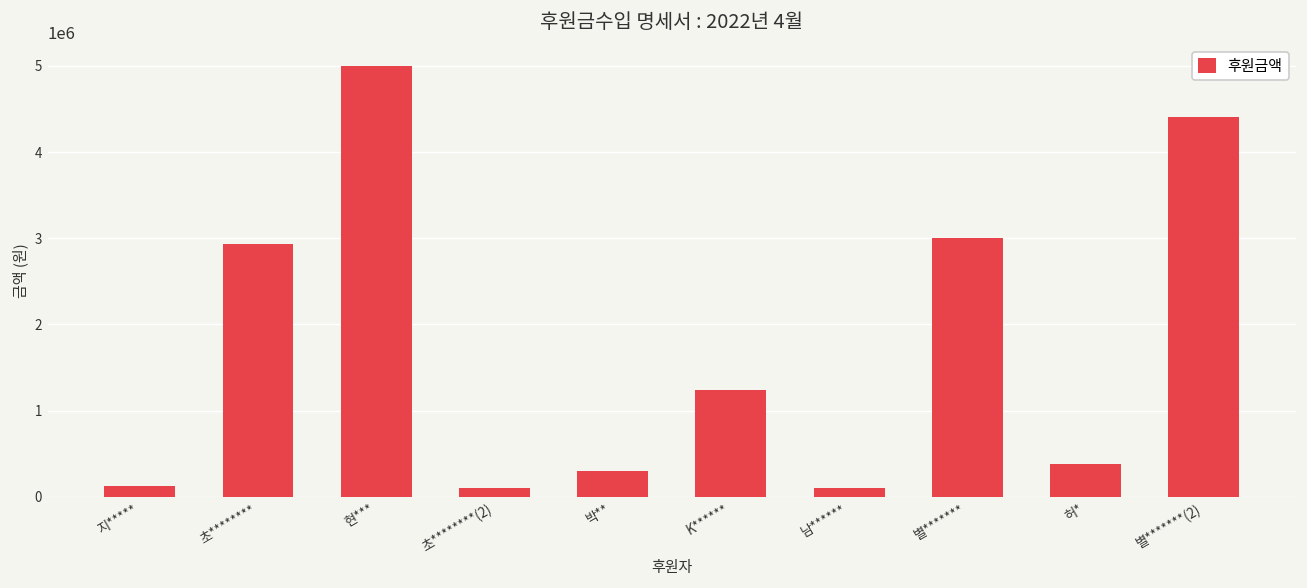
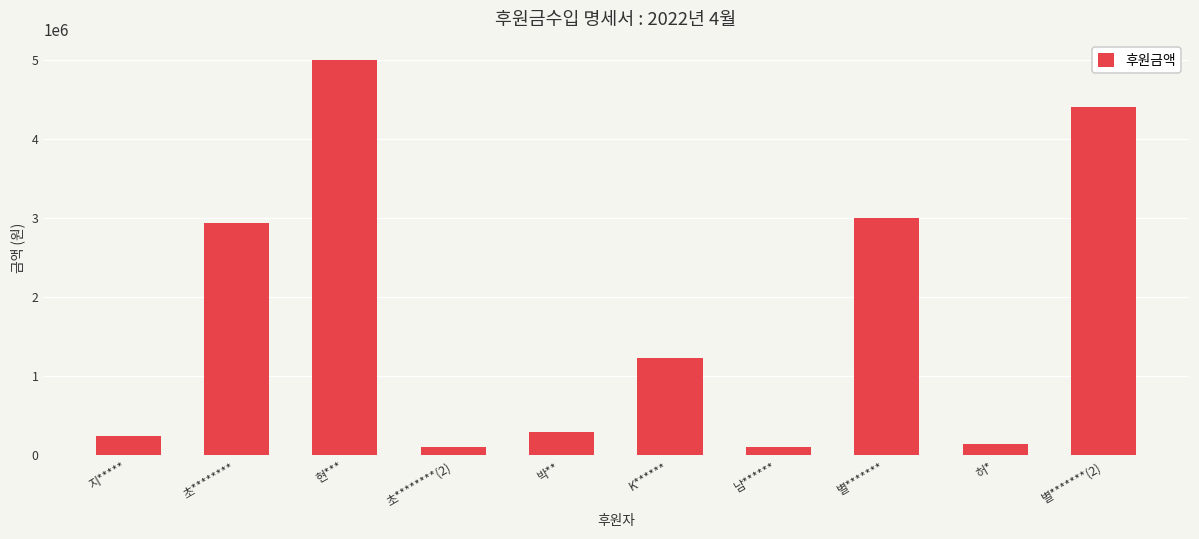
  {
-   "지*****": 100000,
+   "지*****": 300000,
    "초********": 2900000,
    "현***": 5000000,
    "초********(2)": 100000,
    "박**": 300000,
    "K******": 1200000,
    "남******": 100000,
    "별*******": 3000000,
-   "허*": 400000,
+   "허*": 200000,
    "별*******(2)": 4400000
  }
